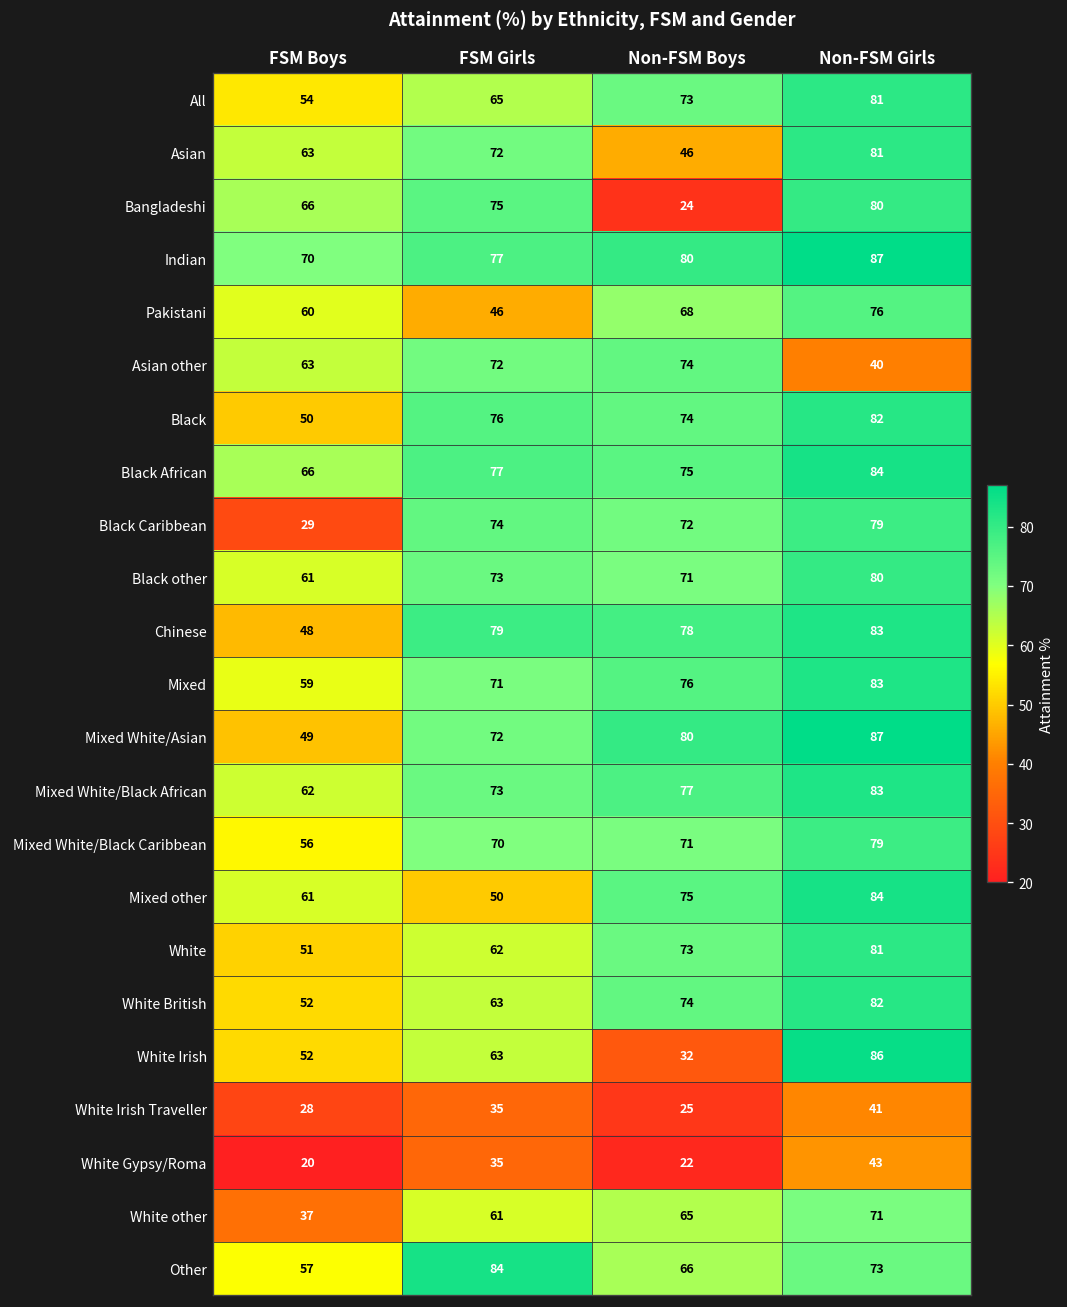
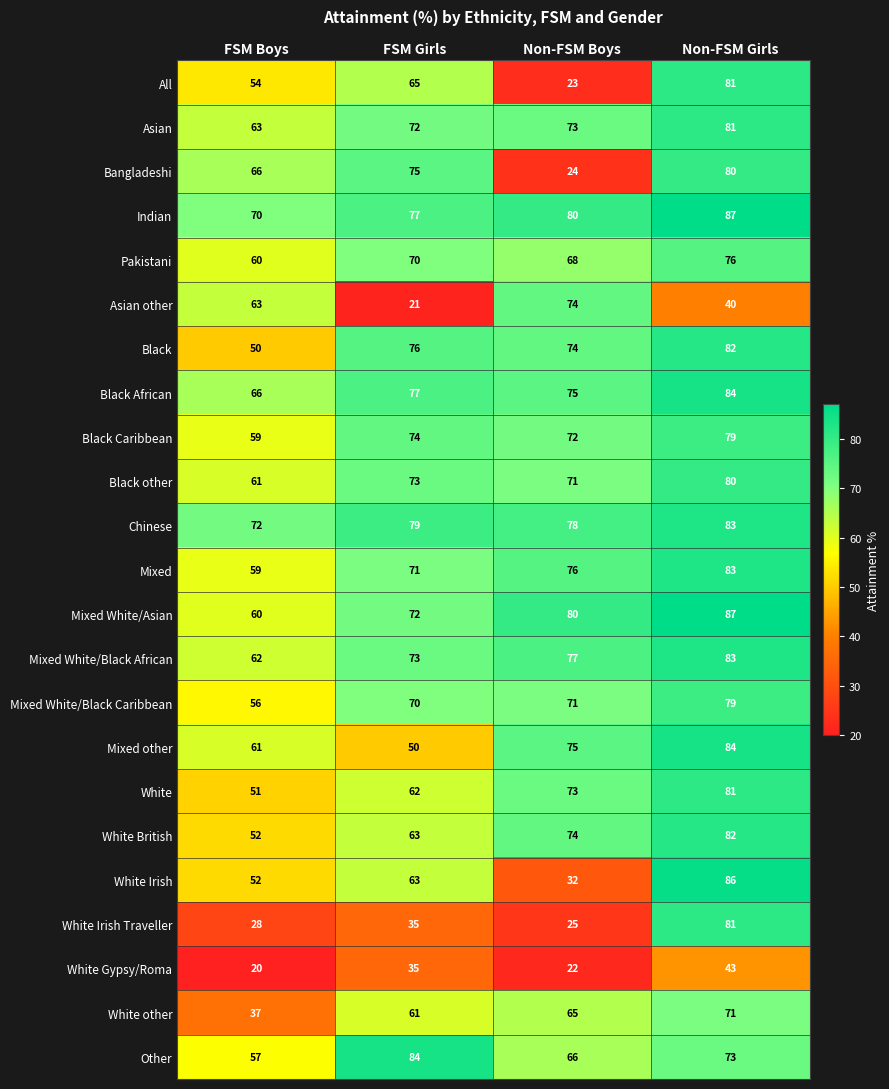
  {
    "All": {
      "FSM Boys": 54,
      "FSM Girls": 65,
-     "Non-FSM Boys": 73,
+     "Non-FSM Boys": 23,
      "Non-FSM Girls": 81
    },
    "Asian": {
      "FSM Boys": 63,
      "FSM Girls": 72,
-     "Non-FSM Boys": 46,
+     "Non-FSM Boys": 73,
      "Non-FSM Girls": 81
    },
    "Bangladeshi": {
      "FSM Boys": 66,
      "FSM Girls": 75,
      "Non-FSM Boys": 24,
      "Non-FSM Girls": 80
    },
    "Indian": {
      "FSM Boys": 70,
      "FSM Girls": 77,
      "Non-FSM Boys": 80,
      "Non-FSM Girls": 87
    },
    "Pakistani": {
      "FSM Boys": 60,
-     "FSM Girls": 46,
+     "FSM Girls": 70,
      "Non-FSM Boys": 68,
      "Non-FSM Girls": 76
    },
    "Asian other": {
      "FSM Boys": 63,
-     "FSM Girls": 72,
+     "FSM Girls": 21,
      "Non-FSM Boys": 74,
      "Non-FSM Girls": 40
    },
    "Black": {
      "FSM Boys": 50,
      "FSM Girls": 76,
      "Non-FSM Boys": 74,
      "Non-FSM Girls": 82
    },
    "Black African": {
      "FSM Boys": 66,
      "FSM Girls": 77,
      "Non-FSM Boys": 75,
      "Non-FSM Girls": 84
    },
    "Black Caribbean": {
-     "FSM Boys": 29,
+     "FSM Boys": 59,
      "FSM Girls": 74,
      "Non-FSM Boys": 72,
      "Non-FSM Girls": 79
    },
    "Black other": {
      "FSM Boys": 61,
      "FSM Girls": 73,
      "Non-FSM Boys": 71,
      "Non-FSM Girls": 80
    },
    "Chinese": {
-     "FSM Boys": 48,
+     "FSM Boys": 72,
      "FSM Girls": 79,
      "Non-FSM Boys": 78,
      "Non-FSM Girls": 83
    },
    "Mixed": {
      "FSM Boys": 59,
      "FSM Girls": 71,
      "Non-FSM Boys": 76,
      "Non-FSM Girls": 83
    },
    "Mixed White/Asian": {
-     "FSM Boys": 49,
+     "FSM Boys": 60,
      "FSM Girls": 72,
      "Non-FSM Boys": 80,
      "Non-FSM Girls": 87
    },
    "Mixed White/Black African": {
      "FSM Boys": 62,
      "FSM Girls": 73,
      "Non-FSM Boys": 77,
      "Non-FSM Girls": 83
    },
    "Mixed White/Black Caribbean": {
      "FSM Boys": 56,
      "FSM Girls": 70,
      "Non-FSM Boys": 71,
      "Non-FSM Girls": 79
    },
    "Mixed other": {
      "FSM Boys": 61,
      "FSM Girls": 50,
      "Non-FSM Boys": 75,
      "Non-FSM Girls": 84
    },
    "White": {
      "FSM Boys": 51,
      "FSM Girls": 62,
      "Non-FSM Boys": 73,
      "Non-FSM Girls": 81
    },
    "White British": {
      "FSM Boys": 52,
      "FSM Girls": 63,
      "Non-FSM Boys": 74,
      "Non-FSM Girls": 82
    },
    "White Irish": {
      "FSM Boys": 52,
      "FSM Girls": 63,
      "Non-FSM Boys": 32,
      "Non-FSM Girls": 86
    },
    "White Irish Traveller": {
      "FSM Boys": 28,
      "FSM Girls": 35,
      "Non-FSM Boys": 25,
-     "Non-FSM Girls": 41
+     "Non-FSM Girls": 81
    },
    "White Gypsy/Roma": {
      "FSM Boys": 20,
      "FSM Girls": 35,
      "Non-FSM Boys": 22,
      "Non-FSM Girls": 43
    },
    "White other": {
      "FSM Boys": 37,
      "FSM Girls": 61,
      "Non-FSM Boys": 65,
      "Non-FSM Girls": 71
    },
    "Other": {
      "FSM Boys": 57,
      "FSM Girls": 84,
      "Non-FSM Boys": 66,
      "Non-FSM Girls": 73
    }
  }
